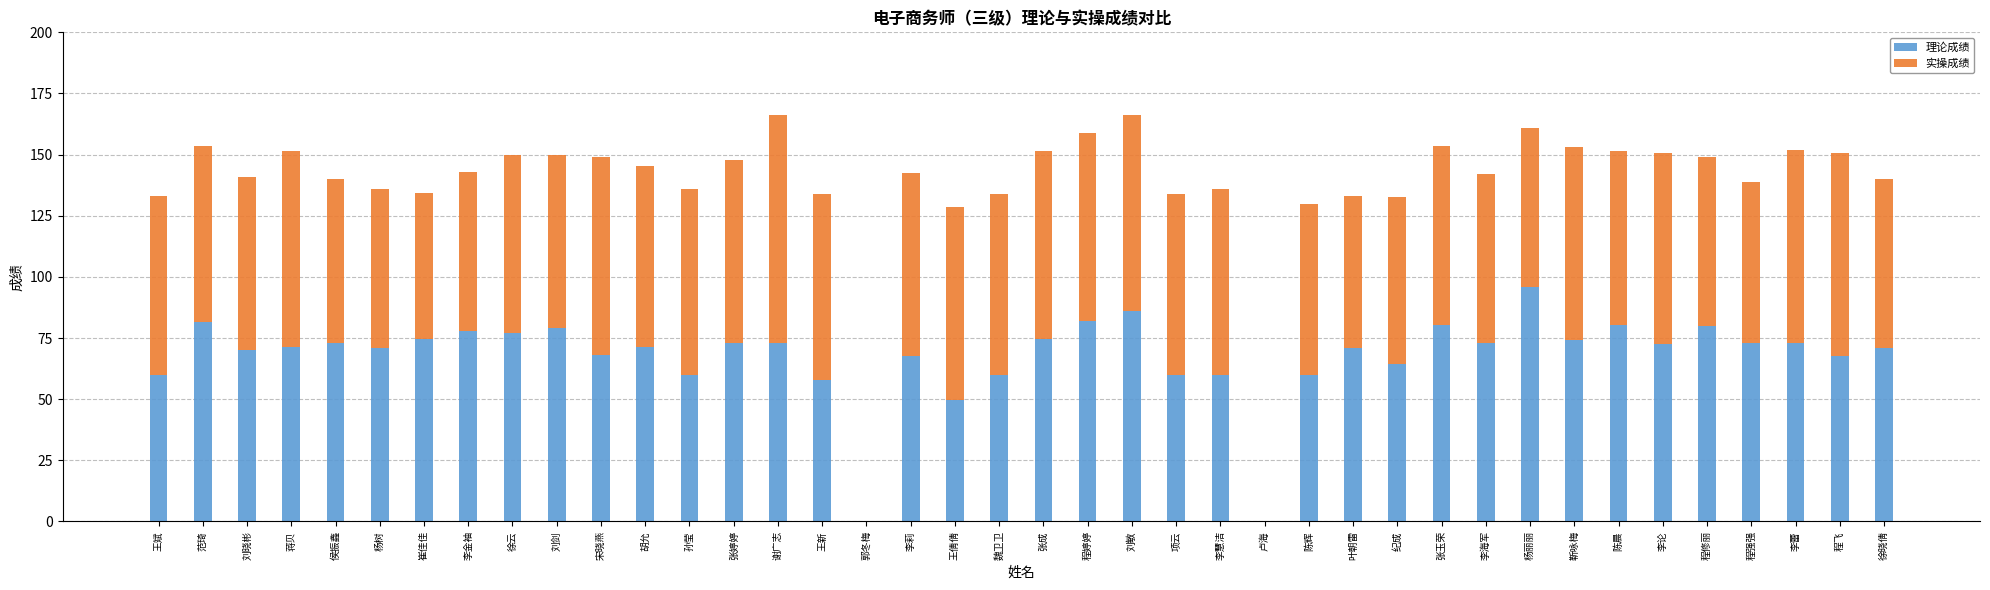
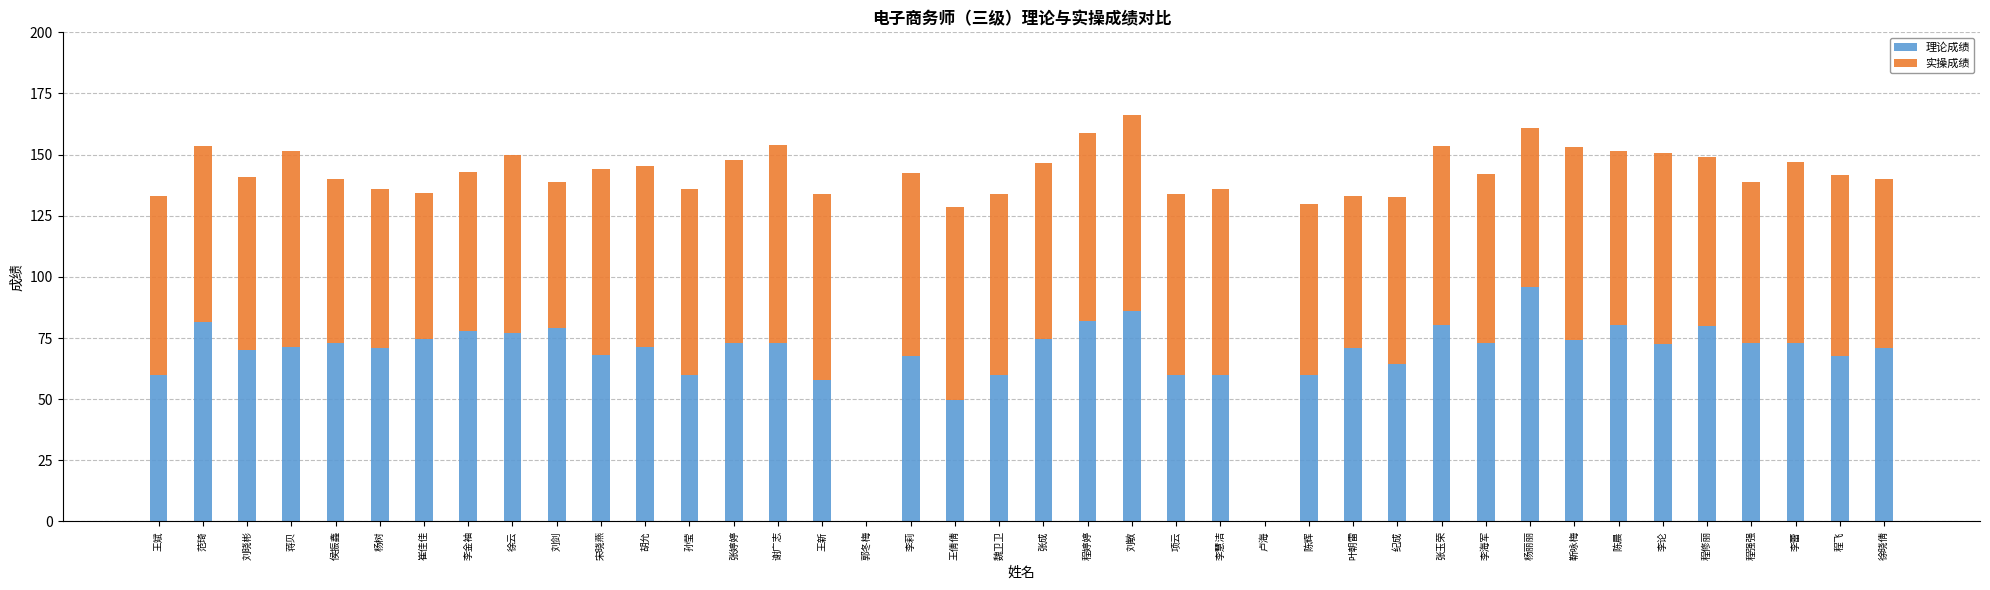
  {
    "理论成绩": {
      "王斌": 60,
      "范琦": 82,
      "刘晓彬": 70,
      "蒋贝": 72,
      "侯振鑫": 73,
      "杨树": 71,
      "崔佳佳": 75,
      "李金袖": 78,
      "徐云": 77,
      "刘剑": 79,
      "宋晓燕": 68,
      "胡允": 72,
      "孙莹": 60,
      "张婷婷": 73,
      "谢广志": 73,
      "王新": 58,
      "郭冬梅": 0,
      "李莉": 68,
      "王倩倩": 50,
      "魏卫卫": 60,
      "张成": 75,
      "程婷婷": 82,
      "刘敏": 86,
      "项云": 60,
      "李慧洁": 60,
      "卢海": 0,
      "陈辉": 60,
      "叶朝雷": 71,
      "纪成": 65,
      "张玉荣": 81,
      "李海军": 73,
      "杨丽丽": 96,
      "靳咏梅": 74,
      "陈晨": 81,
      "李论": 73,
      "程修丽": 80,
      "程强强": 73,
      "李蕾": 73,
      "程飞": 68,
      "徐晓倩": 71
    },
    "实操成绩": {
      "王斌": 73,
      "范琦": 72,
      "刘晓彬": 71,
      "蒋贝": 80,
      "侯振鑫": 67,
      "杨树": 65,
      "崔佳佳": 60,
      "李金袖": 65,
      "徐云": 73,
-     "刘剑": 71,
-     "宋晓燕": 81,
+     "刘剑": 60,
+     "宋晓燕": 76,
      "胡允": 74,
      "孙莹": 76,
      "张婷婷": 75,
-     "谢广志": 93,
+     "谢广志": 81,
      "王新": 76,
      "郭冬梅": 0,
      "李莉": 75,
      "王倩倩": 79,
      "魏卫卫": 74,
-     "张成": 77,
+     "张成": 72,
      "程婷婷": 77,
      "刘敏": 80,
      "项云": 74,
      "李慧洁": 76,
      "卢海": 0,
      "陈辉": 70,
      "叶朝雷": 62,
      "纪成": 68,
      "张玉荣": 73,
      "李海军": 69,
      "杨丽丽": 65,
      "靳咏梅": 79,
      "陈晨": 71,
      "李论": 78,
      "程修丽": 69,
      "程强强": 66,
-     "李蕾": 79,
-     "程飞": 83,
+     "李蕾": 74,
+     "程飞": 74,
      "徐晓倩": 69
    }
  }
